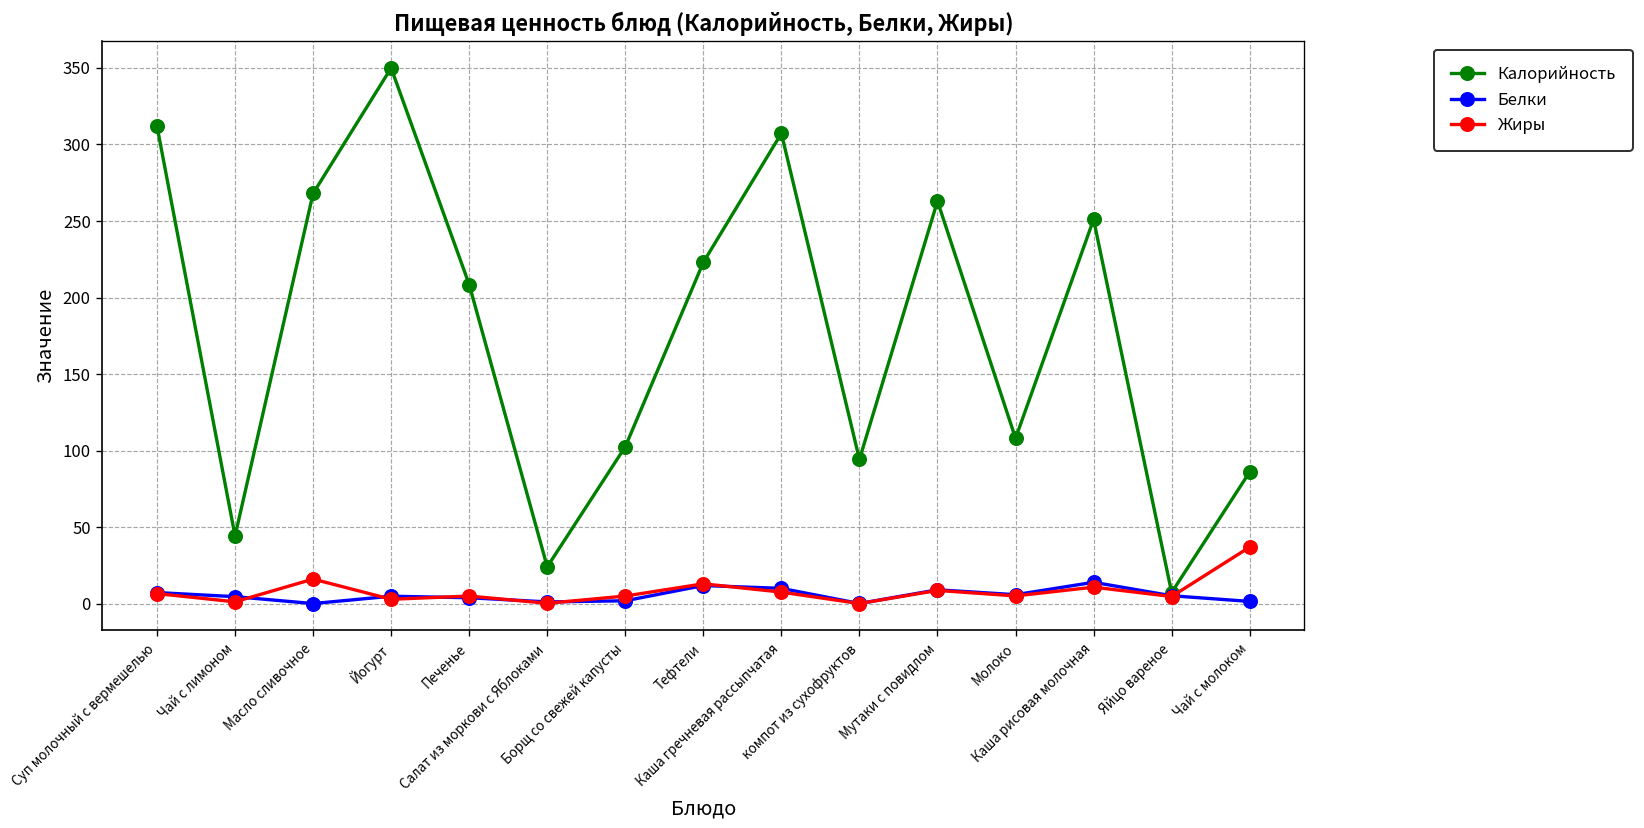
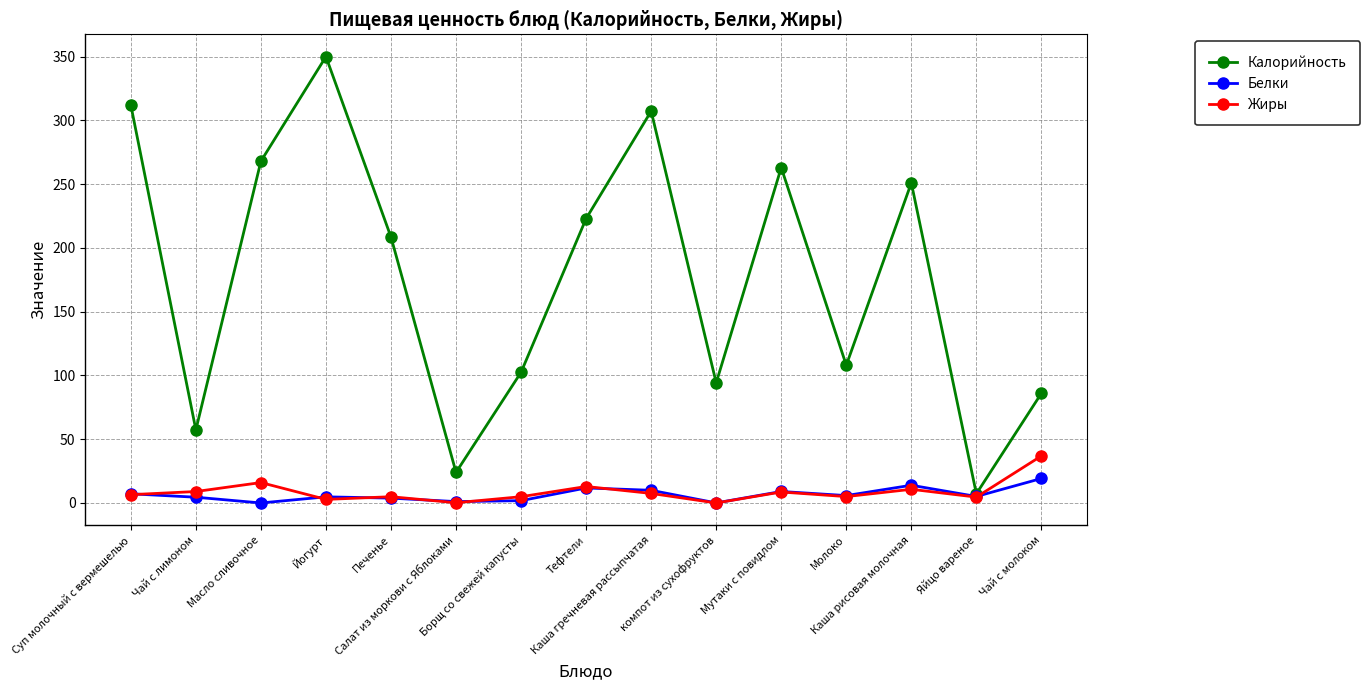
  {
    "Калорийность": {
      "Суп молочный с вермешелью": 312,
-     "Чай с лимоном": 44,
+     "Чай с лимоном": 57,
      "Масло сливочное": 268,
      "Йогурт": 350,
      "Печенье": 209,
      "Салат из моркови с Яблоками": 24,
      "Борщ со свежей капусты": 103,
      "Тефтели": 223,
      "Каша гречневая рассыпчатая": 307,
      "компот из сухофруктов": 94,
      "Мутаки с повидлом": 263,
      "Молоко": 108,
      "Каша рисовая молочная": 251,
      "Яйцо вареное": 7,
      "Чай с молоком": 86
    },
    "Белки": {
      "Чай с лимоном": 5,
      "Масло сливочное": 0,
      "Йогурт": 5,
      "Борщ со свежей капусты": 2,
      "Каша гречневая рассыпчатая": 10,
      "Каша рисовая молочная": 14,
-     "Чай с молоком": 1
+     "Чай с молоком": 19
    },
    "Жиры": {
-     "Чай с лимоном": 1,
+     "Чай с лимоном": 9,
      "Масло сливочное": 16,
      "Йогурт": 3,
      "Борщ со свежей капусты": 5,
      "Каша гречневая рассыпчатая": 7,
      "Каша рисовая молочная": 11,
      "Чай с молоком": 37
    }
  }
